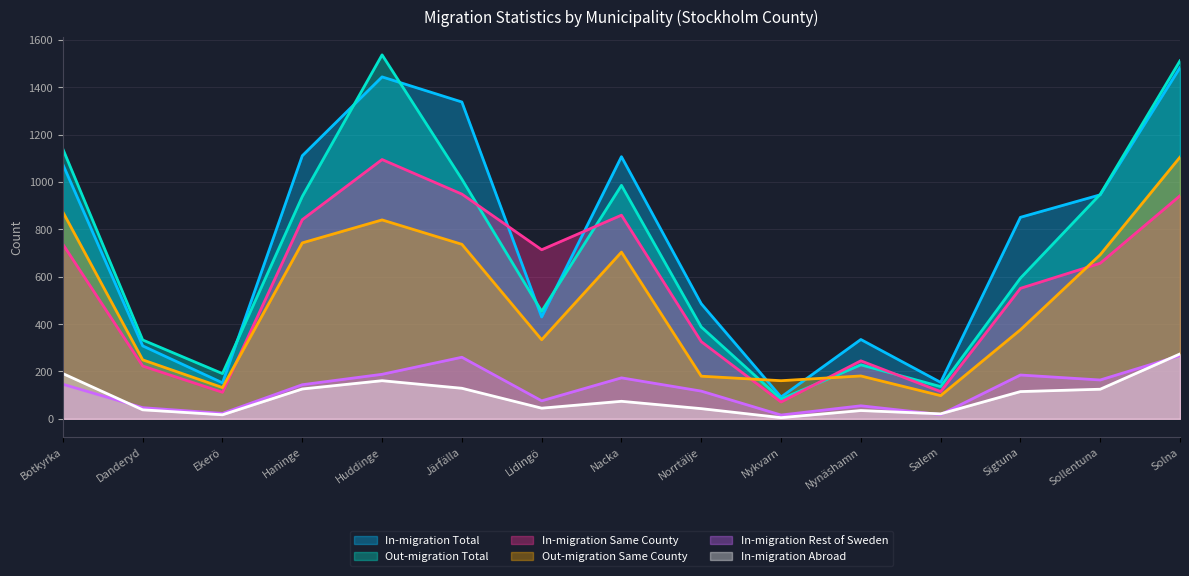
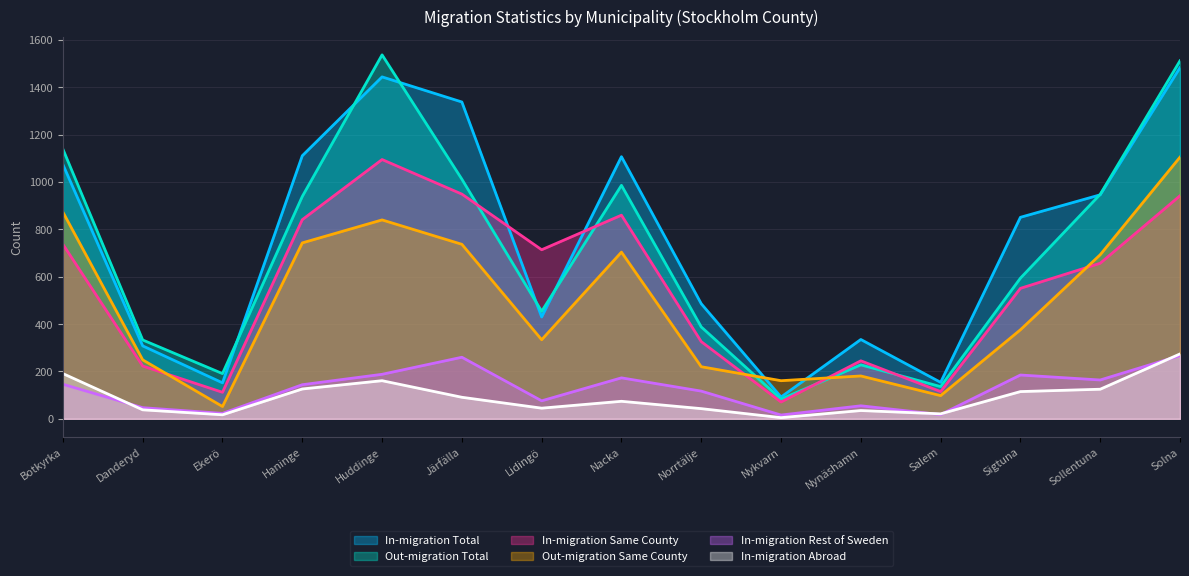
  {
    "In-migration Same County": {
      "Botkyrka": 740,
      "Danderyd": 220,
      "Ekerö": 110,
      "Haninge": 840,
      "Huddinge": 1100,
      "Järfälla": 950,
      "Lidingö": 710,
      "Nacka": 860,
      "Norrtälje": 330,
      "Nykvarn": 70,
      "Nynäshamn": 250,
      "Salem": 120,
      "Sigtuna": 550,
      "Sollentuna": 660,
      "Solna": 940
    },
    "Out-migration Same County": {
      "Botkyrka": 870,
      "Danderyd": 250,
-     "Ekerö": 130,
+     "Ekerö": 50,
      "Haninge": 740,
      "Huddinge": 840,
      "Järfälla": 740,
      "Lidingö": 330,
      "Nacka": 700,
-     "Norrtälje": 180,
+     "Norrtälje": 220,
      "Nykvarn": 160,
      "Nynäshamn": 180,
      "Salem": 100,
      "Sigtuna": 380,
      "Sollentuna": 690,
      "Solna": 1110
    },
    "In-migration Rest of Sweden": {
      "Botkyrka": 150,
      "Haninge": 140,
      "Huddinge": 190,
      "Järfälla": 260,
      "Lidingö": 80,
      "Nacka": 170,
      "Norrtälje": 120,
      "Nykvarn": 20,
      "Nynäshamn": 60,
      "Sigtuna": 190,
      "Sollentuna": 160
    },
    "In-migration Abroad": {
      "Botkyrka": 190,
      "Haninge": 130,
      "Huddinge": 160,
-     "Järfälla": 130,
+     "Järfälla": 90,
      "Lidingö": 50,
      "Nacka": 70,
      "Norrtälje": 40,
      "Nykvarn": 10,
      "Nynäshamn": 40,
      "Sigtuna": 120,
      "Sollentuna": 130
    }
  }
